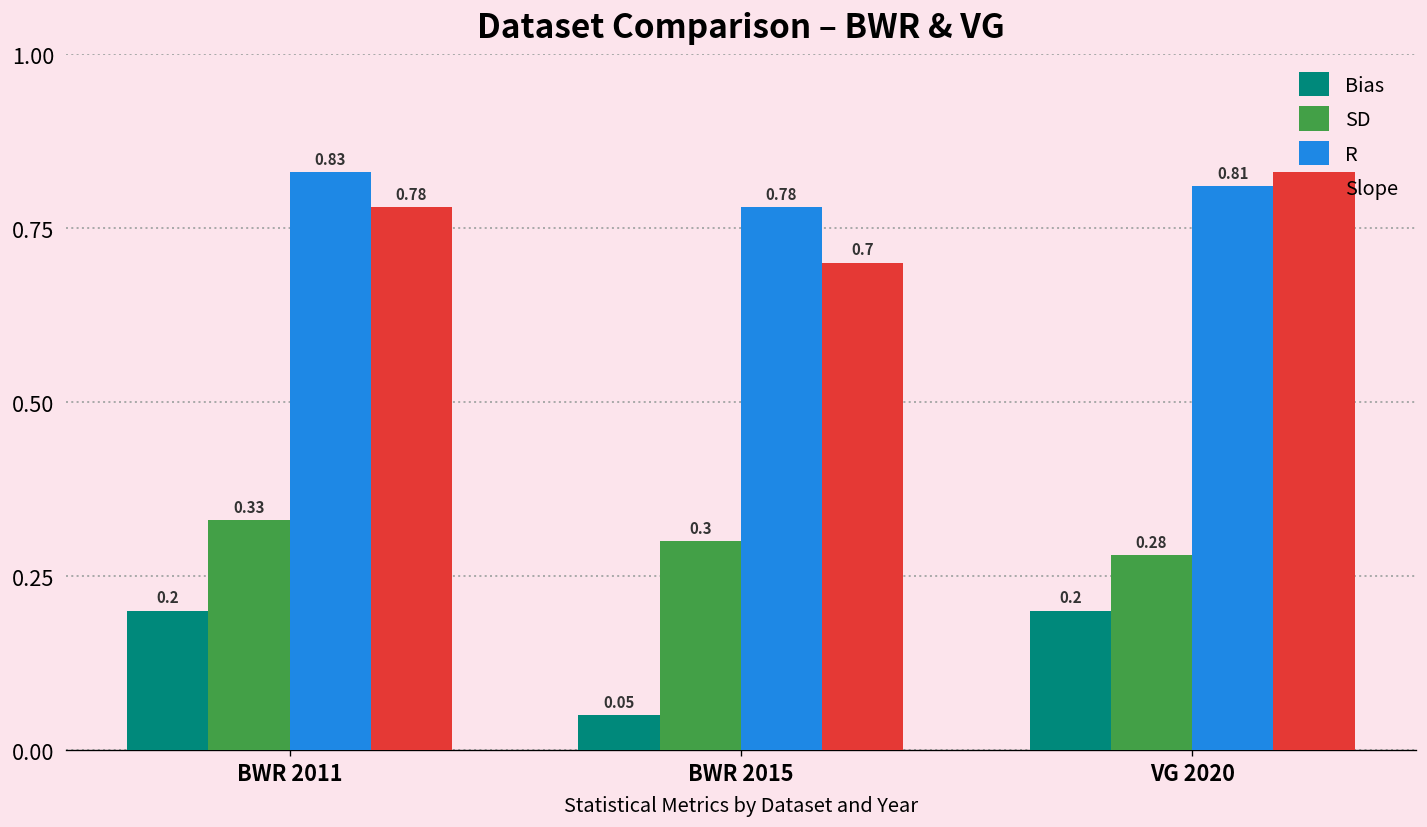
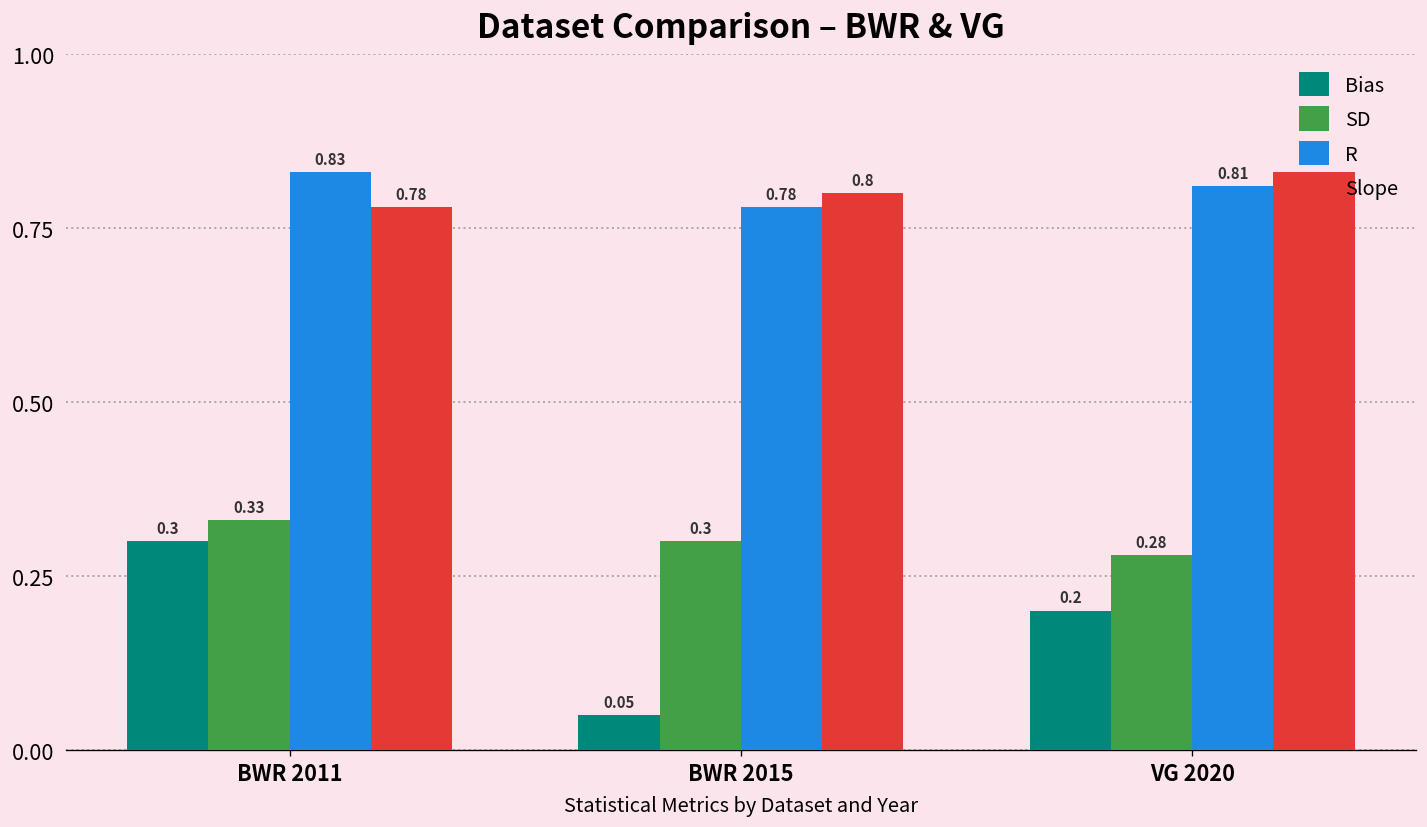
  {
    "Bias": {
-     "BWR 2011": 0.2,
+     "BWR 2011": 0.3,
      "BWR 2015": 0.05,
      "VG 2020": 0.2
    },
    "SD": {
      "BWR 2011": 0.33,
      "BWR 2015": 0.3,
      "VG 2020": 0.28
    },
    "R": {
      "BWR 2011": 0.83,
      "BWR 2015": 0.78,
      "VG 2020": 0.81
    },
    "Slope": {
      "BWR 2011": 0.78,
-     "BWR 2015": 0.7,
+     "BWR 2015": 0.8,
      "VG 2020": 0.83
    }
  }
